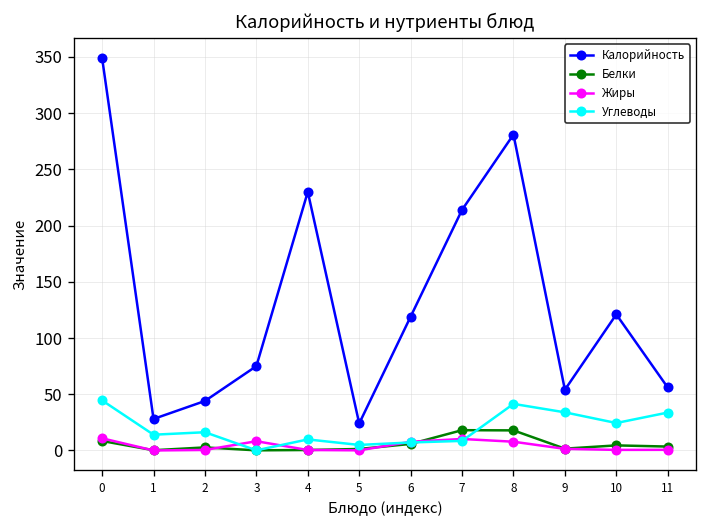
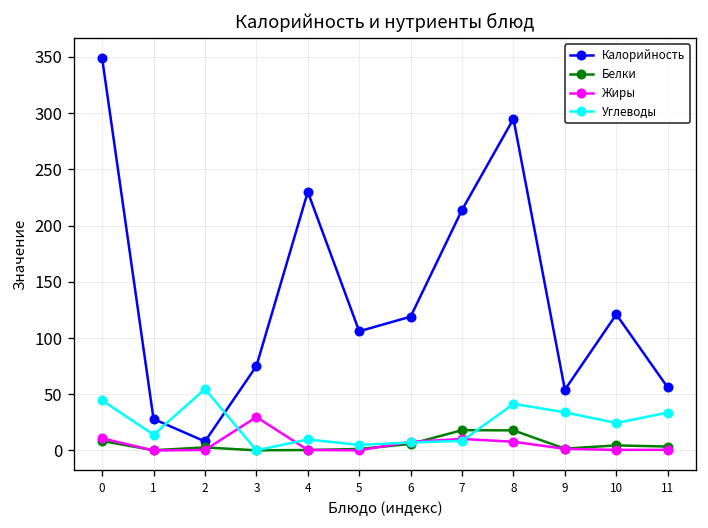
  {
    "Калорийность": {
      "0": 350,
      "1": 30,
-     "2": 40,
+     "2": 10,
      "3": 80,
      "4": 230,
-     "5": 20,
+     "5": 110,
      "6": 120,
      "7": 210,
-     "8": 280,
+     "8": 300,
      "9": 50,
      "10": 120,
      "11": 60
    },
    "Белки": {
      "7": 20,
      "8": 20,
      "10": 0,
      "11": 0
    },
    "Жиры": {
-     "3": 10,
+     "3": 30,
      "8": 10,
      "10": 0,
      "11": 0
    },
    "Углеводы": {
      "0": 40,
      "1": 10,
-     "2": 20,
+     "2": 50,
      "4": 10,
      "5": 0,
      "8": 40,
      "9": 30,
      "10": 20,
      "11": 30
    }
  }
